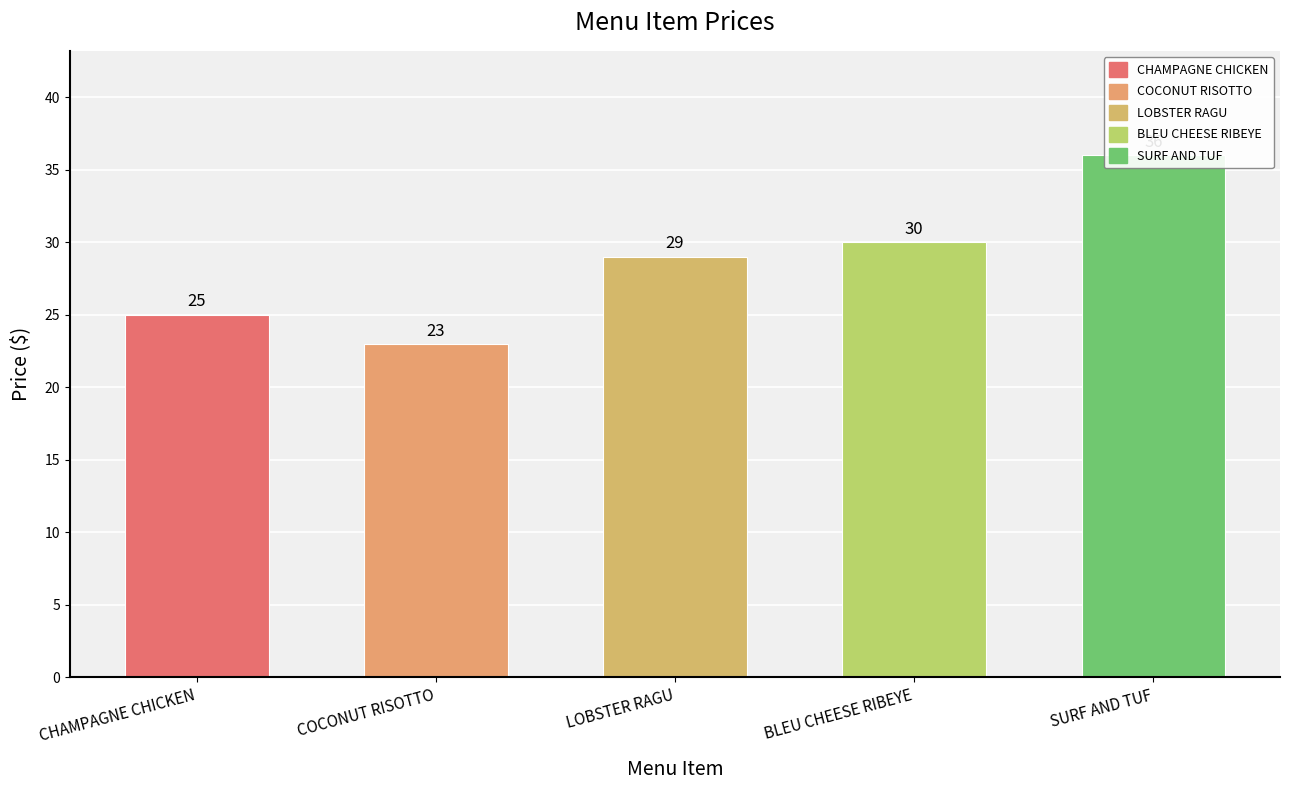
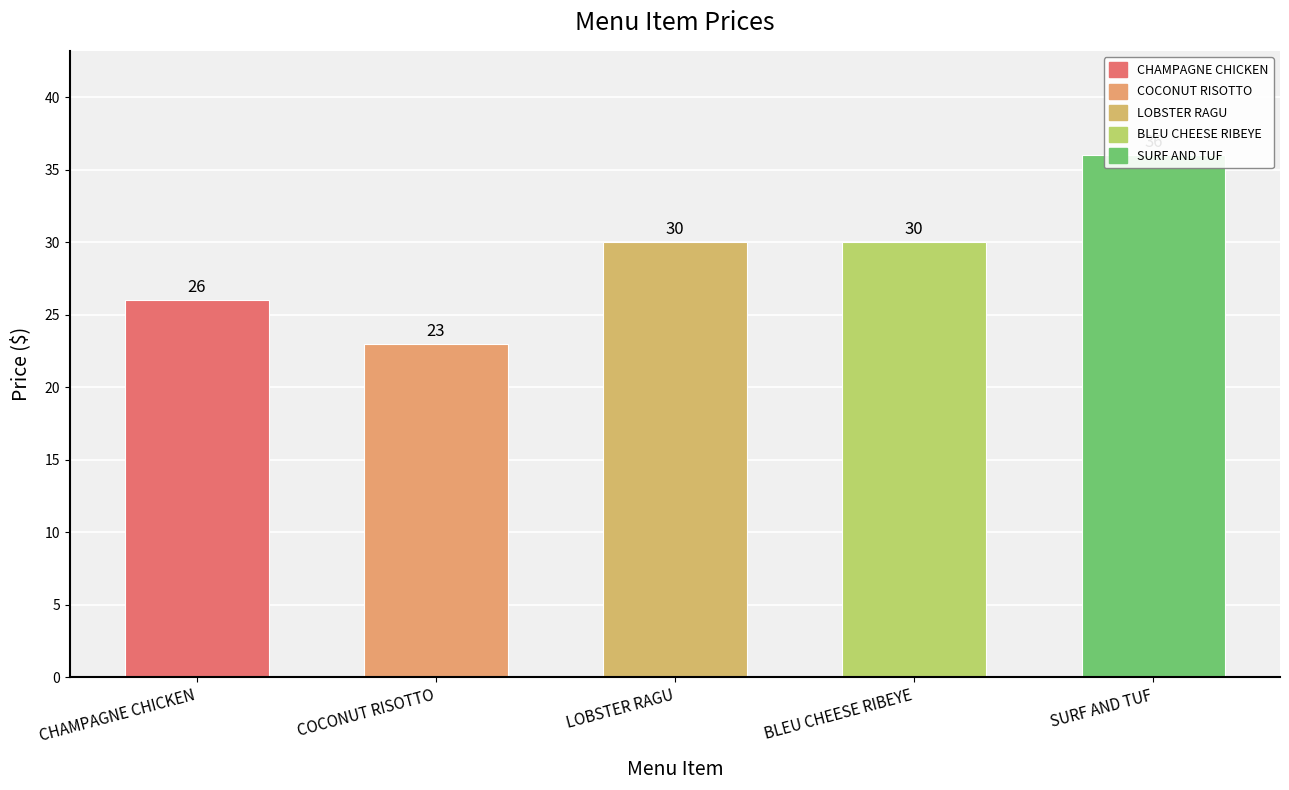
  {
-   "CHAMPAGNE CHICKEN": 25,
+   "CHAMPAGNE CHICKEN": 26,
    "COCONUT RISOTTO": 23,
-   "LOBSTER RAGU": 29,
+   "LOBSTER RAGU": 30,
    "BLEU CHEESE RIBEYE": 30
  }
